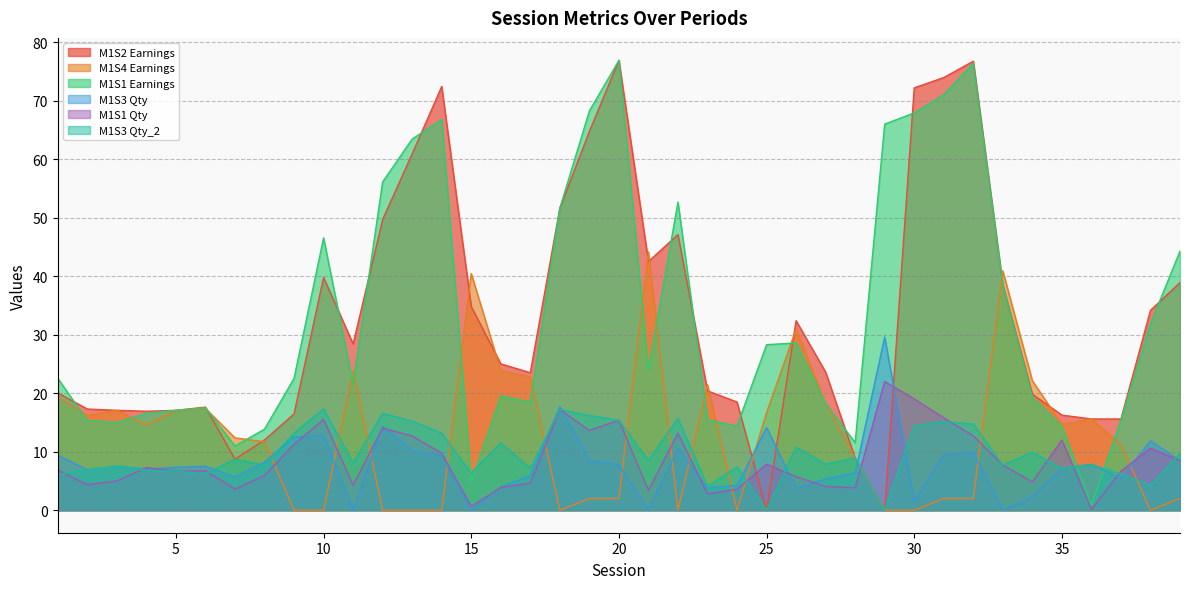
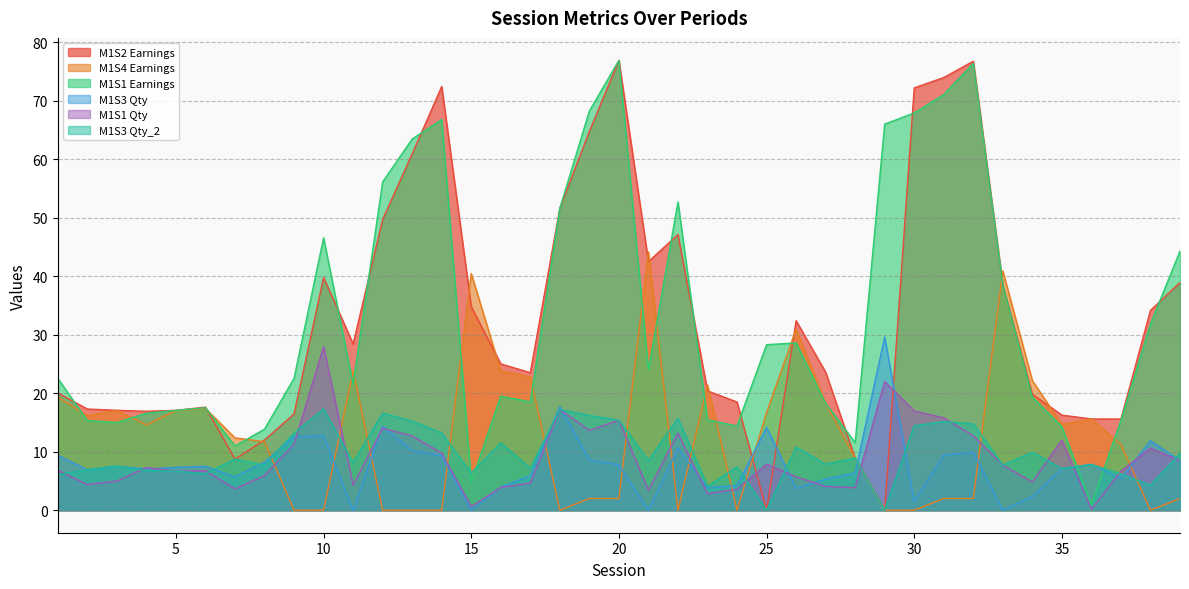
  {
    "M1S1 Qty": {
-     "10": 16,
+     "10": 28,
      "15": 1,
      "25": 8,
-     "30": 19,
+     "30": 17,
      "35": 12
    }
  }
